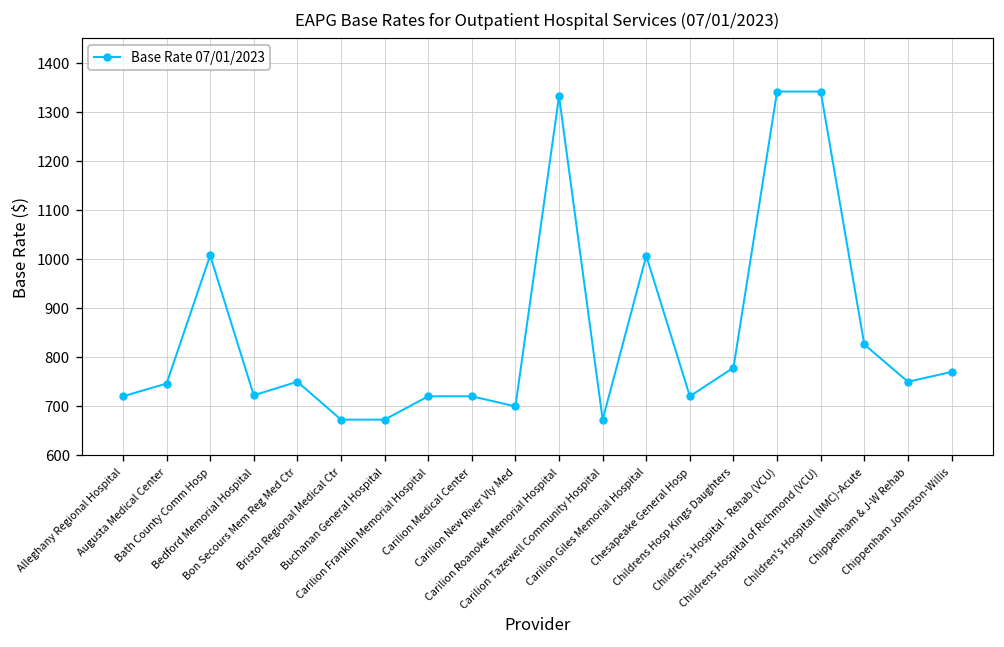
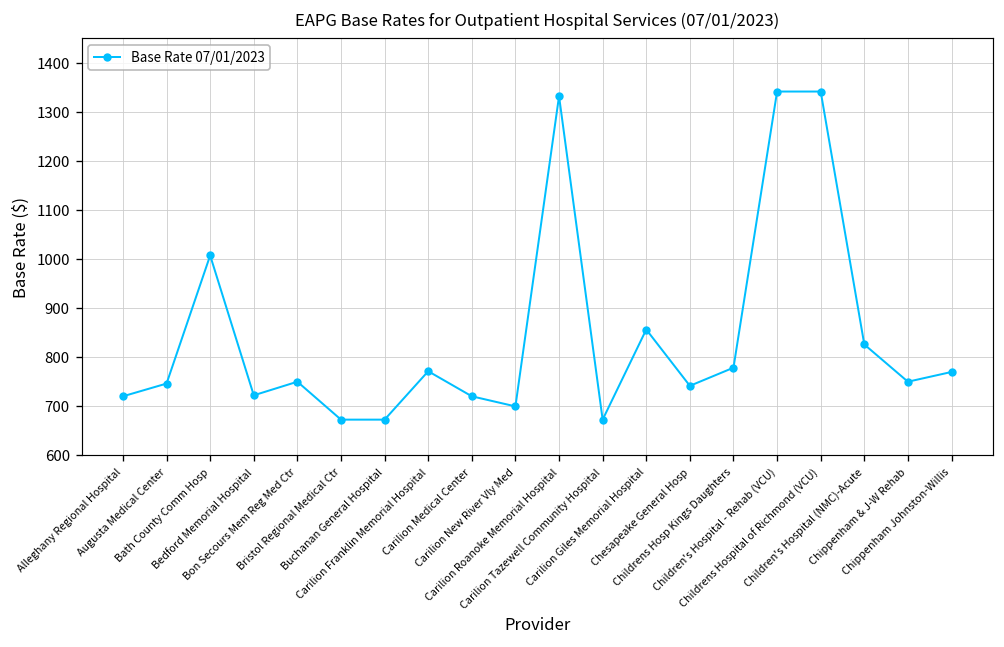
  {
    "Alleghany Regional Hospital": 720,
    "Augusta Medical Center": 750,
    "Bath County Comm Hosp": 1010,
    "Bedford Memorial Hospital": 720,
    "Bon Secours Mem Reg Med Ctr": 750,
    "Bristol Regional Medical Ctr": 670,
    "Buchanan General Hospital": 670,
-   "Carilion Franklin Memorial Hospital": 720,
+   "Carilion Franklin Memorial Hospital": 770,
    "Carilion Medical Center": 720,
    "Carilion New River Vly Med": 700,
    "Carilion Roanoke Memorial Hospital": 1330,
    "Carilion Tazewell Community Hospital": 670,
-   "Carilion Giles Memorial Hospital": 1010,
-   "Chesapeake General Hosp": 720,
+   "Carilion Giles Memorial Hospital": 860,
+   "Chesapeake General Hosp": 740,
    "Childrens Hosp Kings Daughters": 780,
    "Children's Hospital - Rehab (VCU)": 1340,
    "Childrens Hospital of Richmond (VCU)": 1340,
    "Children's Hospital (NMC)-Acute": 820,
    "Chippenham & J-W Rehab": 750,
    "Chippenham Johnston-Willis": 770
  }
